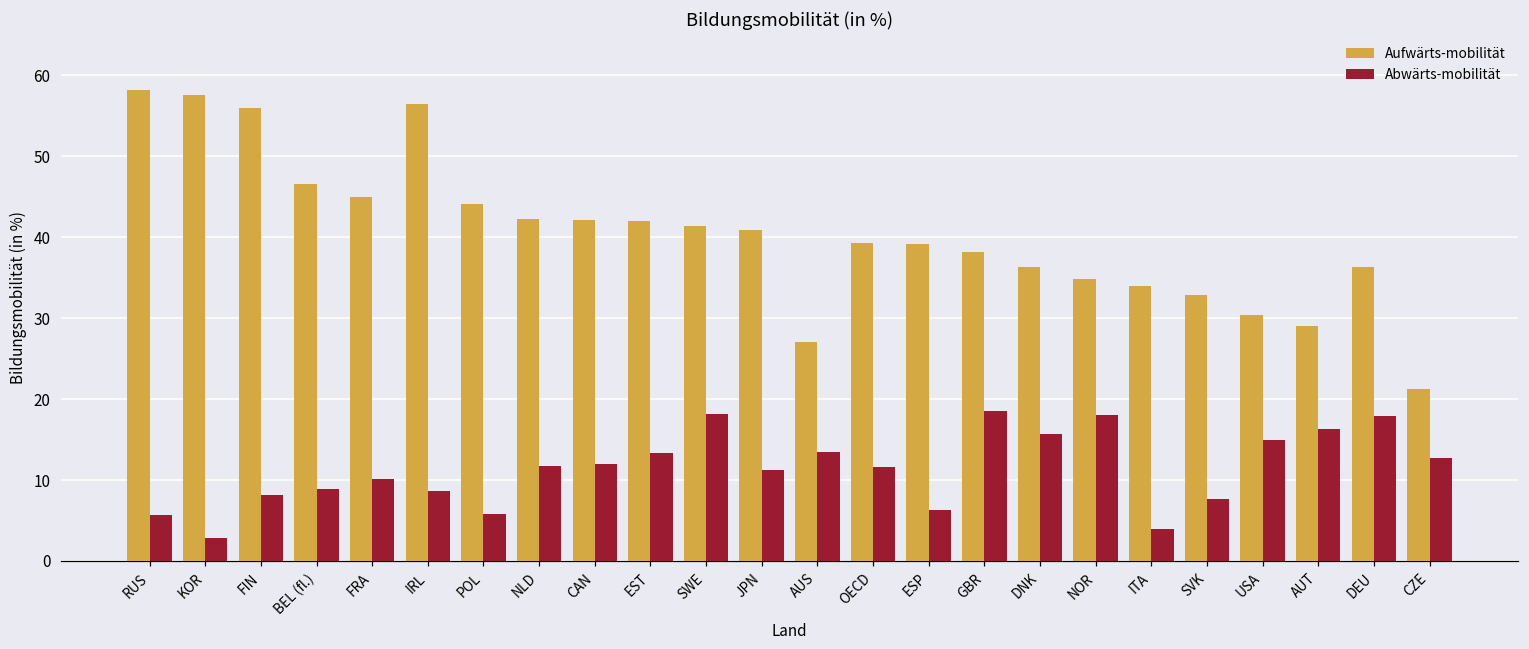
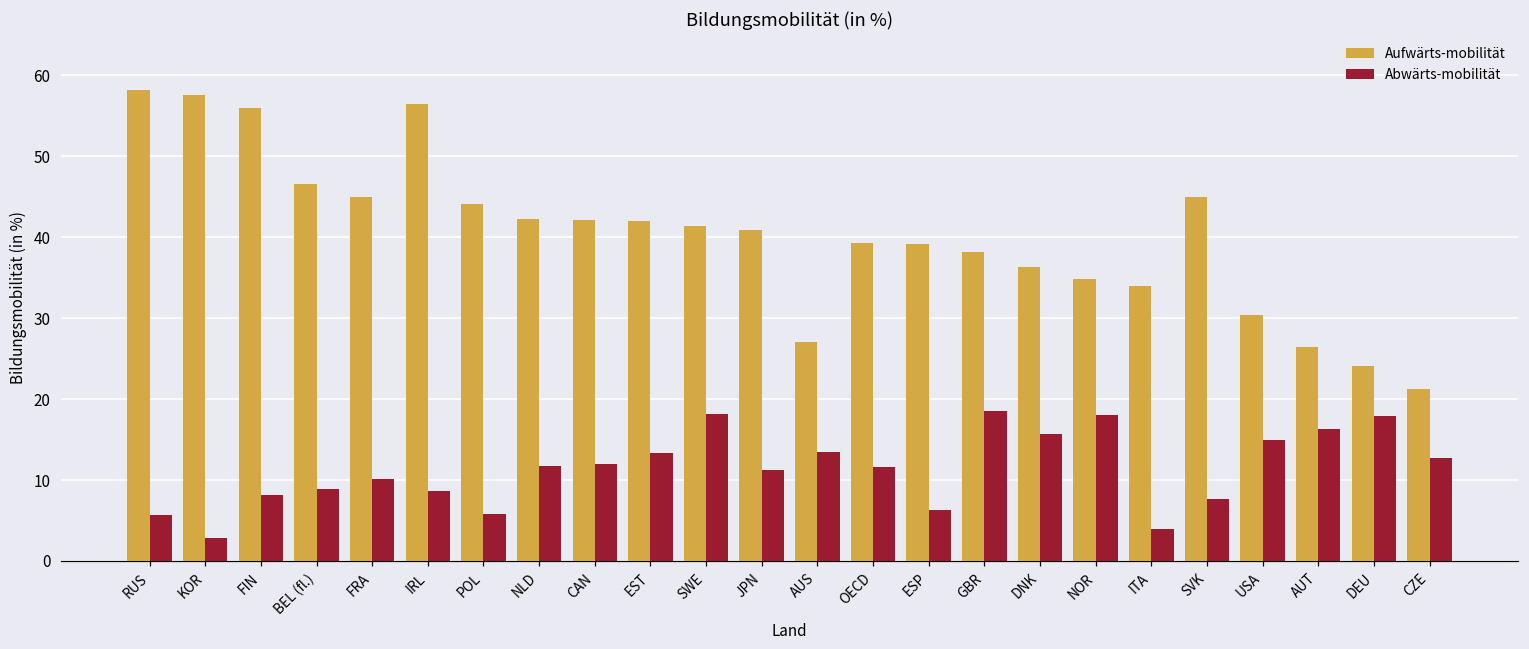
  {
    "Aufwärts-mobilität": {
      "RUS": 58,
      "KOR": 58,
      "FIN": 56,
      "BEL (fl.)": 47,
      "FRA": 45,
      "IRL": 56,
      "POL": 44,
      "NLD": 42,
      "CAN": 42,
      "EST": 42,
      "SWE": 41,
      "JPN": 41,
      "AUS": 27,
      "OECD": 39,
      "ESP": 39,
      "GBR": 38,
      "DNK": 36,
      "NOR": 35,
      "ITA": 34,
-     "SVK": 33,
+     "SVK": 45,
      "USA": 30,
-     "AUT": 29,
-     "DEU": 36,
+     "AUT": 26,
+     "DEU": 24,
      "CZE": 21
    },
    "Abwärts-mobilität": {
      "RUS": 6,
      "KOR": 3,
      "FIN": 8,
      "BEL (fl.)": 9,
      "FRA": 10,
      "IRL": 9,
      "POL": 6,
      "NLD": 12,
      "CAN": 12,
      "EST": 13,
      "SWE": 18,
      "JPN": 11,
      "AUS": 13,
      "OECD": 12,
      "ESP": 6,
      "GBR": 18,
      "DNK": 16,
      "NOR": 18,
      "ITA": 4,
      "SVK": 8,
      "USA": 15,
      "AUT": 16,
      "DEU": 18,
      "CZE": 13
    }
  }
